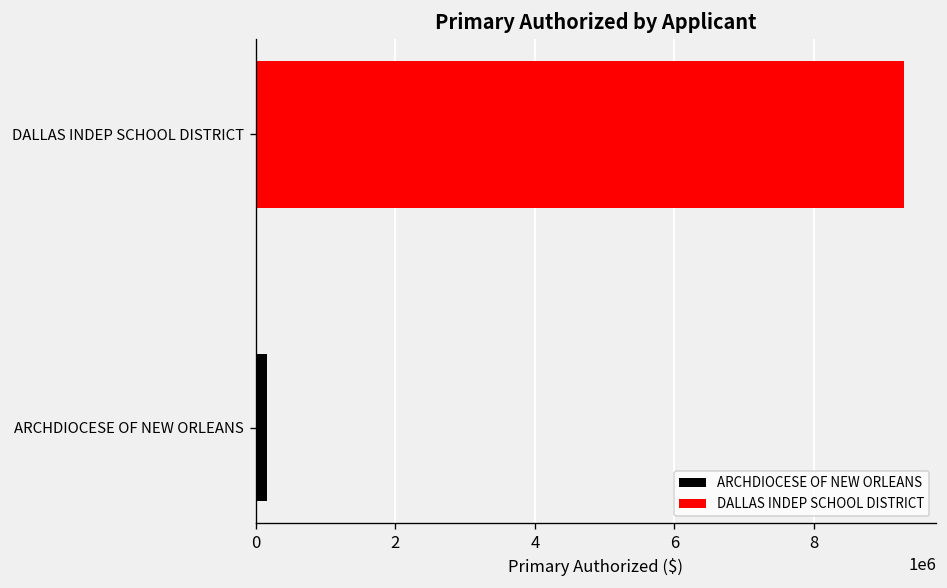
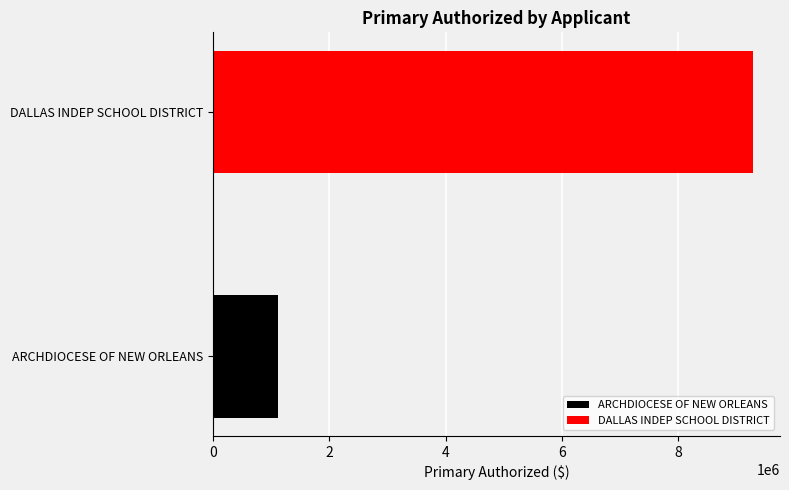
  {
    "DALLAS INDEP SCHOOL DISTRICT": 9300000,
-   "ARCHDIOCESE OF NEW ORLEANS": 200000
+   "ARCHDIOCESE OF NEW ORLEANS": 1100000
  }
